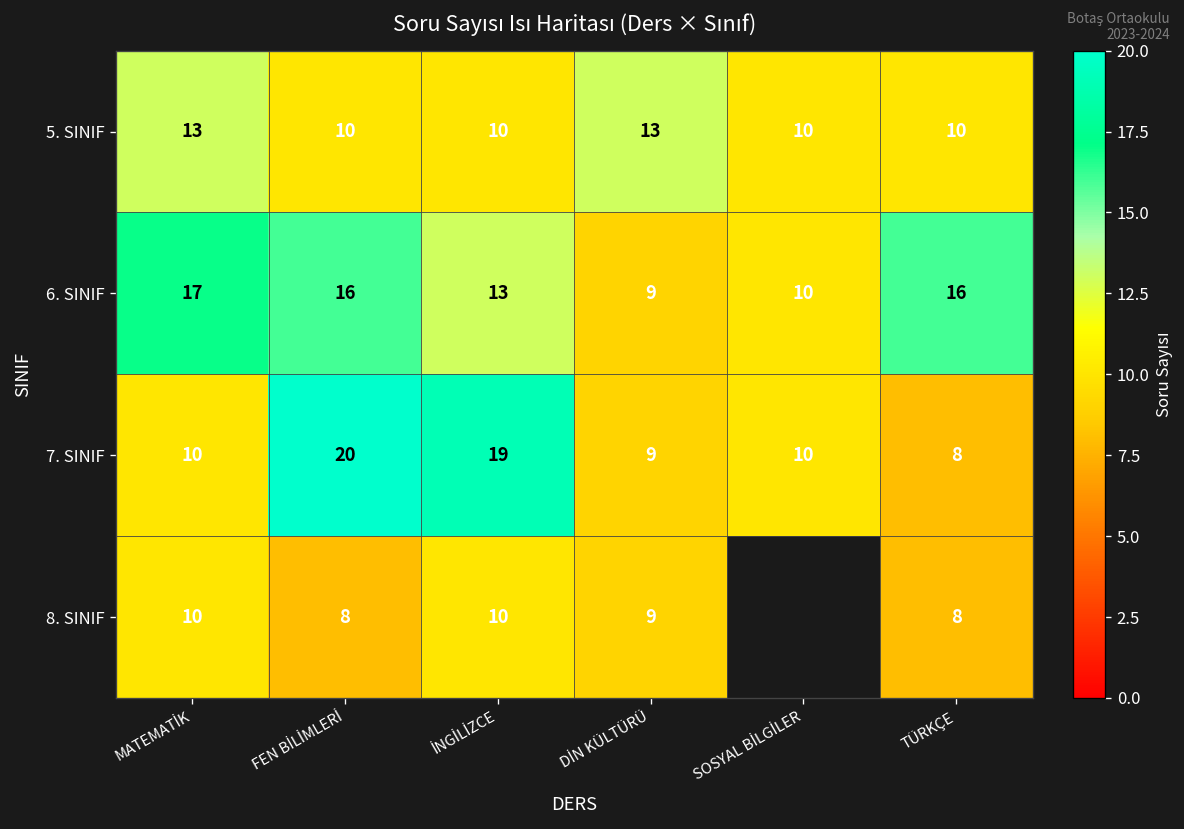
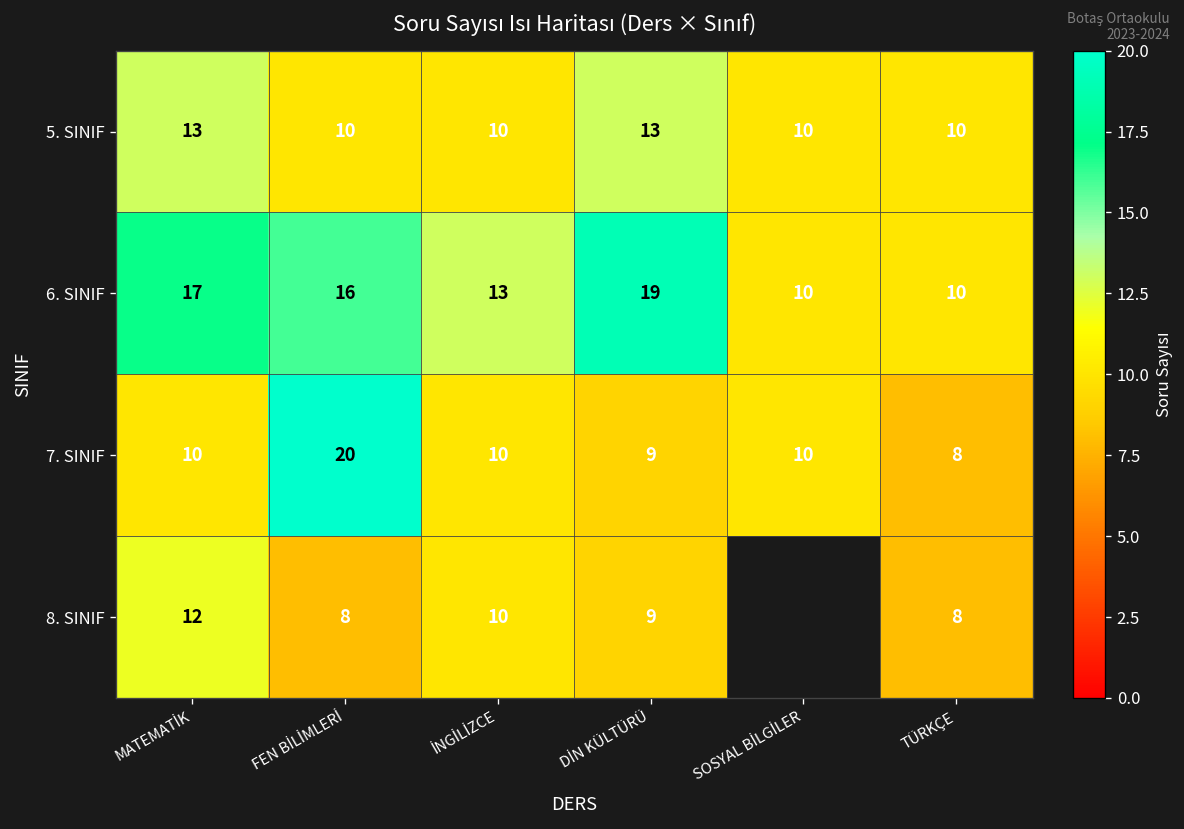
  {
    "5. SINIF": {
      "MATEMATİK": 13,
      "FEN BİLİMLERİ": 10,
      "İNGİLİZCE": 10,
      "DİN KÜLTÜRÜ": 13,
      "SOSYAL BİLGİLER": 10,
      "TÜRKÇE": 10
    },
    "6. SINIF": {
      "MATEMATİK": 17,
      "FEN BİLİMLERİ": 16,
      "İNGİLİZCE": 13,
-     "DİN KÜLTÜRÜ": 9,
+     "DİN KÜLTÜRÜ": 19,
      "SOSYAL BİLGİLER": 10,
-     "TÜRKÇE": 16
+     "TÜRKÇE": 10
    },
    "7. SINIF": {
      "MATEMATİK": 10,
      "FEN BİLİMLERİ": 20,
-     "İNGİLİZCE": 19,
+     "İNGİLİZCE": 10,
      "DİN KÜLTÜRÜ": 9,
      "SOSYAL BİLGİLER": 10,
      "TÜRKÇE": 8
    },
    "8. SINIF": {
-     "MATEMATİK": 10,
+     "MATEMATİK": 12,
      "FEN BİLİMLERİ": 8,
      "İNGİLİZCE": 10,
      "DİN KÜLTÜRÜ": 9,
      "TÜRKÇE": 8
    }
  }
